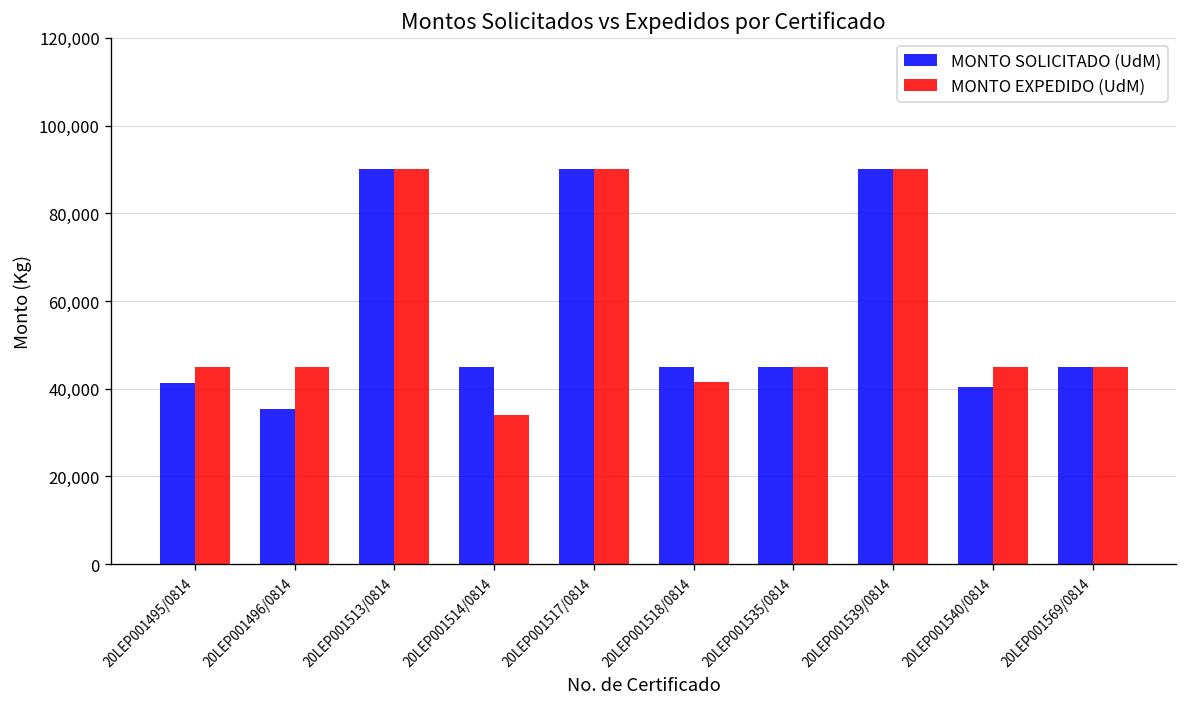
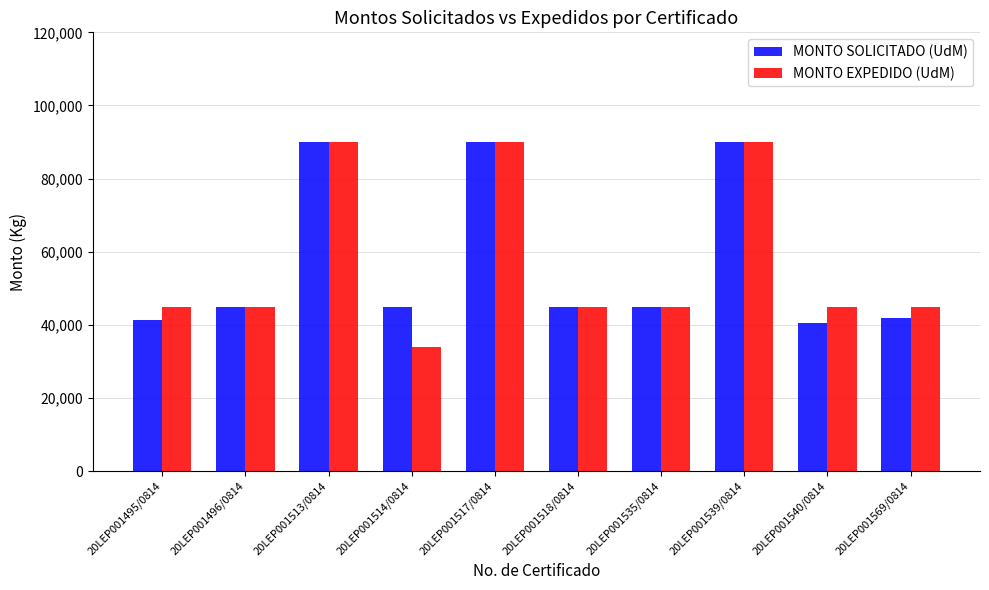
  {
    "MONTO SOLICITADO (UdM)": {
      "20LEP001495/0814": "41,000",
-     "20LEP001496/0814": "35,000",
+     "20LEP001496/0814": "45,000",
      "20LEP001513/0814": "90,000",
      "20LEP001514/0814": "45,000",
      "20LEP001517/0814": "90,000",
      "20LEP001518/0814": "45,000",
      "20LEP001535/0814": "45,000",
      "20LEP001539/0814": "90,000",
      "20LEP001540/0814": "40,000",
-     "20LEP001569/0814": "45,000"
+     "20LEP001569/0814": "42,000"
    },
    "MONTO EXPEDIDO (UdM)": {
      "20LEP001495/0814": "45,000",
      "20LEP001496/0814": "45,000",
      "20LEP001513/0814": "90,000",
      "20LEP001514/0814": "34,000",
      "20LEP001517/0814": "90,000",
-     "20LEP001518/0814": "42,000",
+     "20LEP001518/0814": "45,000",
      "20LEP001535/0814": "45,000",
      "20LEP001539/0814": "90,000",
      "20LEP001540/0814": "45,000",
      "20LEP001569/0814": "45,000"
    }
  }
